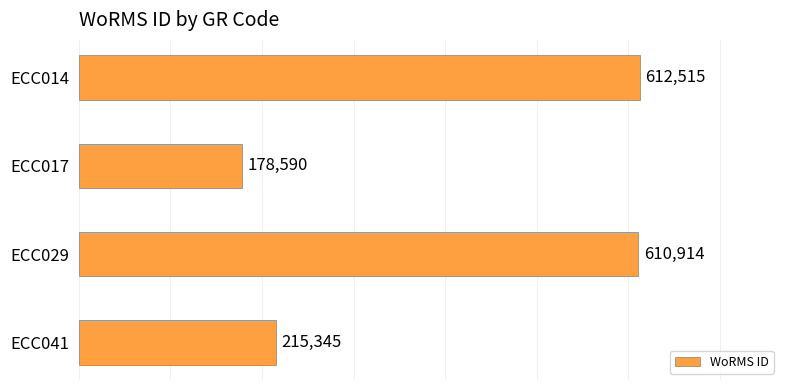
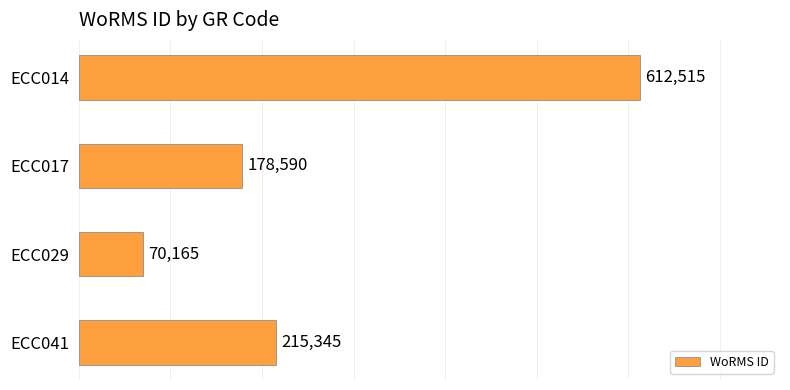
  {
    "ECC014": "612,515",
    "ECC017": "178,590",
-   "ECC029": "610,914",
+   "ECC029": "70,165",
    "ECC041": "215,345"
  }
